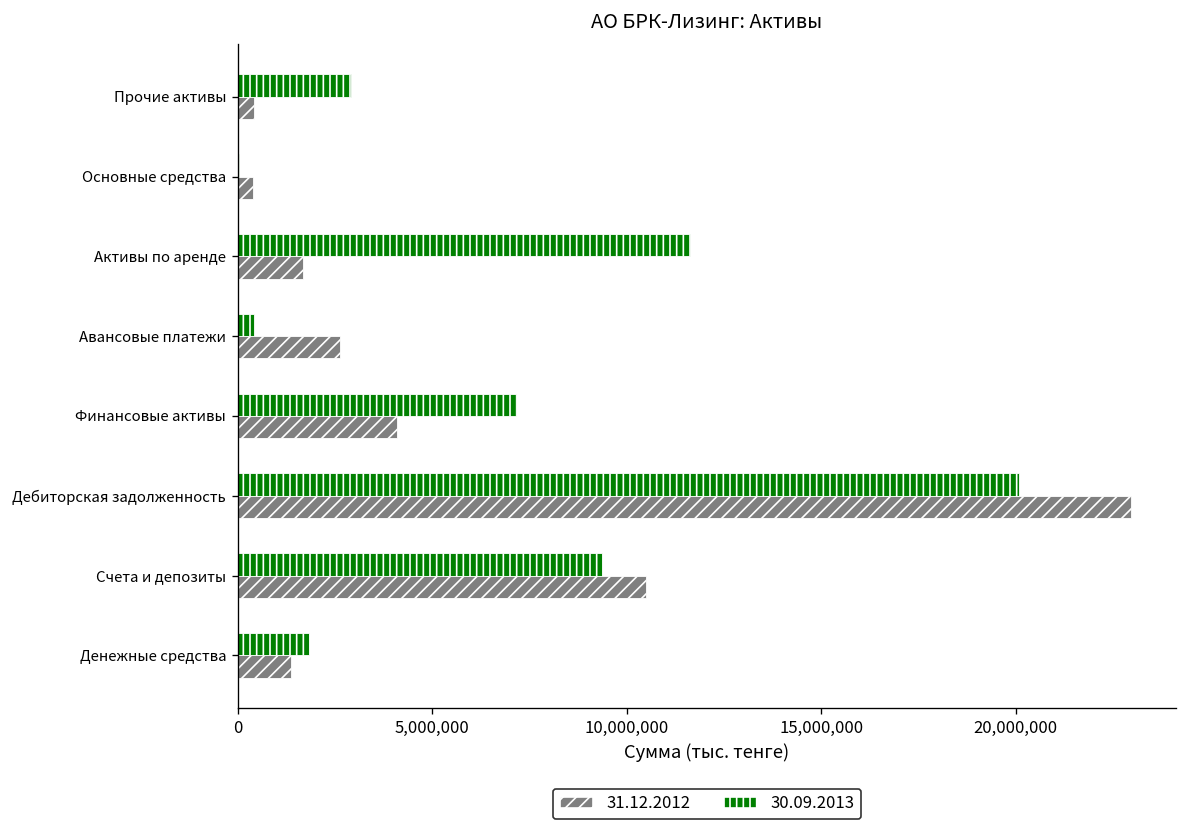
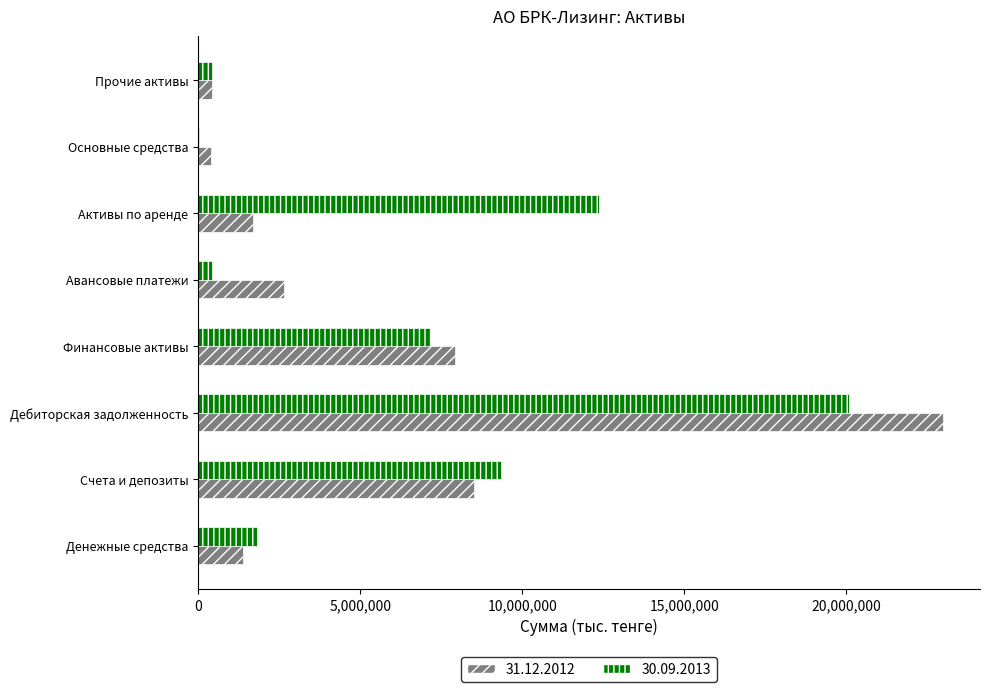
  {
    "31.12.2012": {
      "Прочие активы": "400,000",
      "Основные средства": "400,000",
      "Активы по аренде": "1,700,000",
      "Авансовые платежи": "2,600,000",
-     "Финансовые активы": "4,100,000",
+     "Финансовые активы": "7,900,000",
      "Дебиторская задолженность": "23,000,000",
-     "Счета и депозиты": "10,500,000",
+     "Счета и депозиты": "8,500,000",
      "Денежные средства": "1,400,000"
    },
    "30.09.2013": {
-     "Прочие активы": "2,900,000",
-     "Активы по аренде": "11,600,000",
+     "Прочие активы": "400,000",
+     "Активы по аренде": "12,400,000",
      "Авансовые платежи": "400,000",
      "Финансовые активы": "7,200,000",
      "Дебиторская задолженность": "20,100,000",
      "Счета и депозиты": "9,400,000",
      "Денежные средства": "1,800,000"
    }
  }
